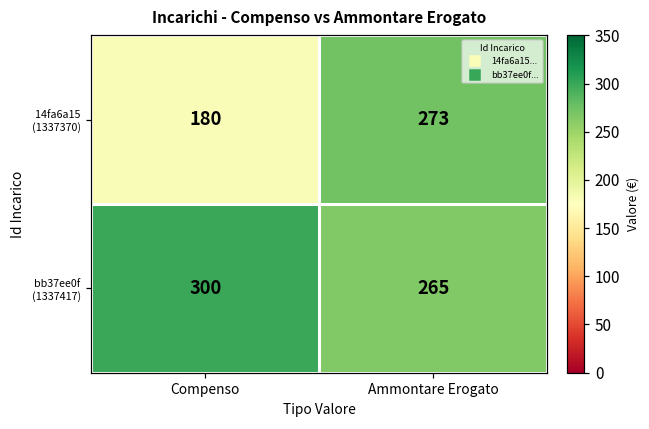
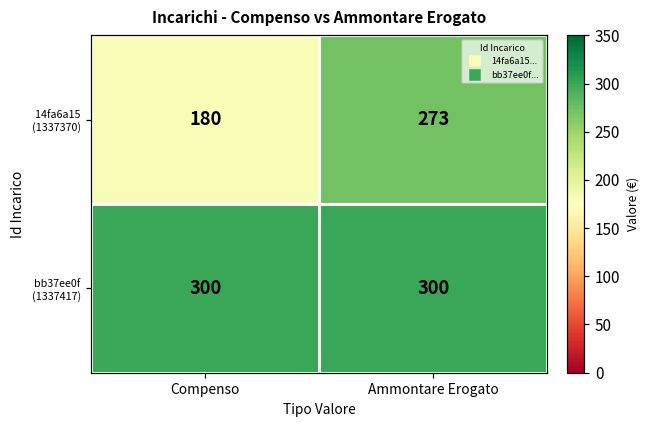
  {
    "14fa6a15 (1337370)": {
      "Compenso": 180,
      "Ammontare Erogato": 273
    },
    "bb37ee0f (1337417)": {
      "Compenso": 300,
-     "Ammontare Erogato": 265
+     "Ammontare Erogato": 300
    }
  }
